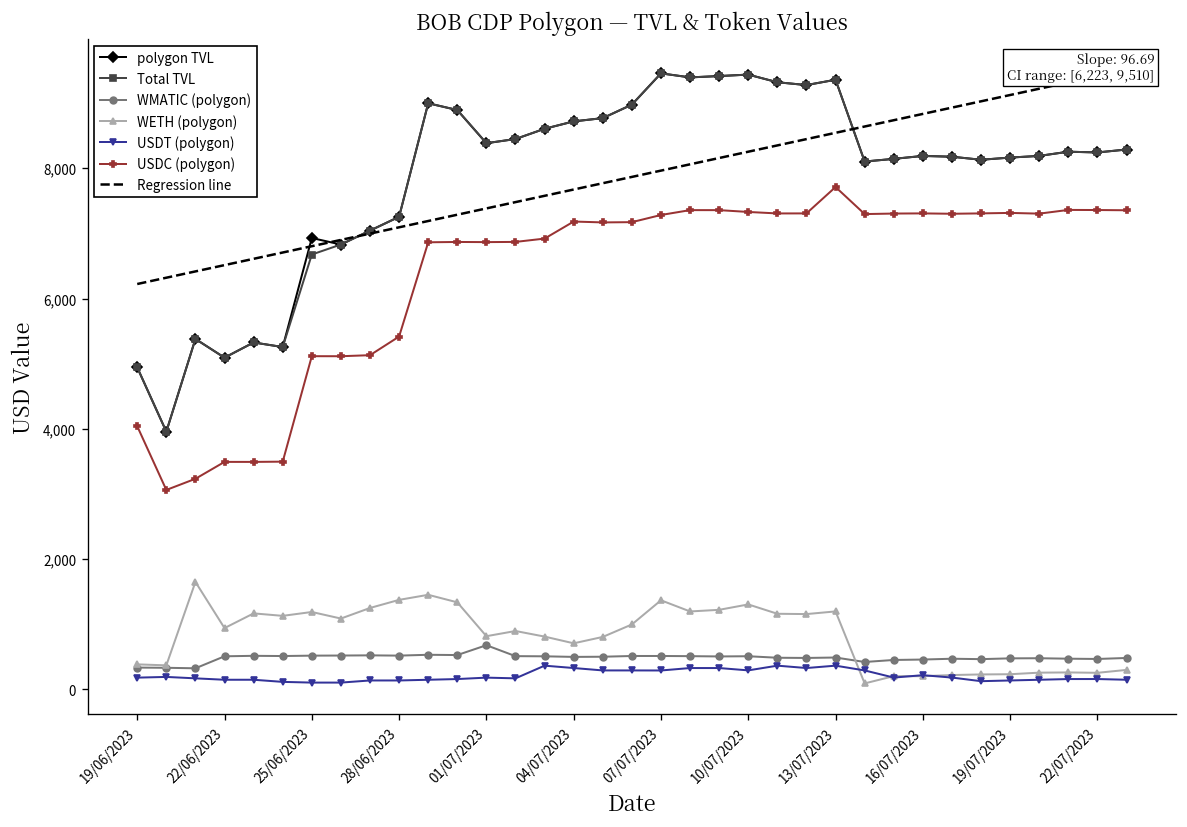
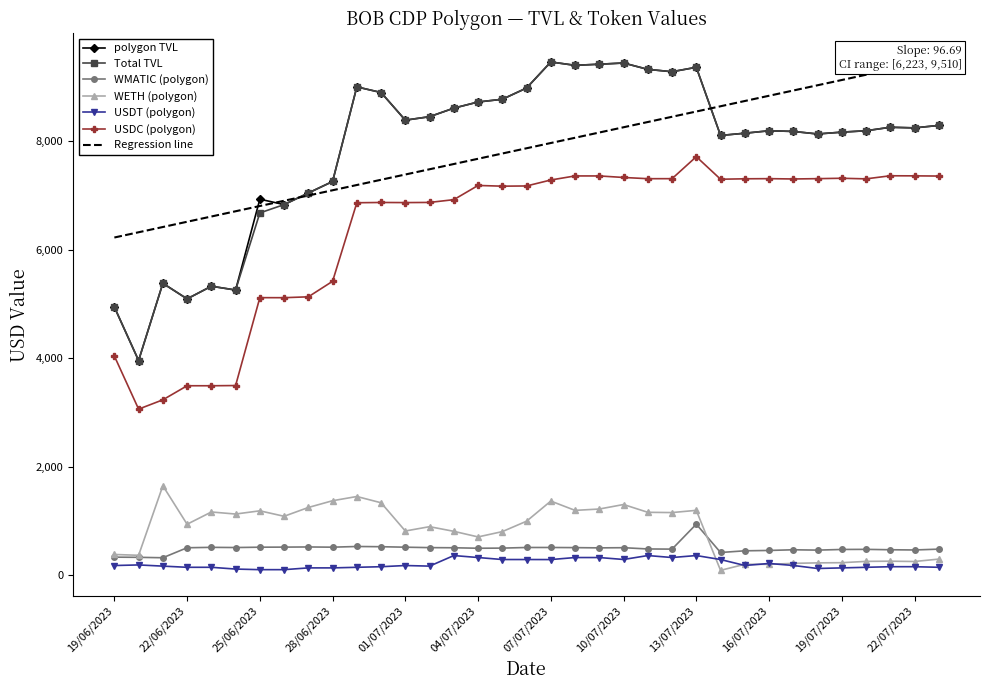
  {
    "Total TVL": {
      "25/06/2023": "6,700"
    },
    "WMATIC (polygon)": {
      "19/06/2023": "300",
      "22/06/2023": "500",
      "25/06/2023": "500",
      "28/06/2023": "500",
-     "01/07/2023": "700",
+     "01/07/2023": "500",
      "04/07/2023": "500",
      "07/07/2023": "500",
      "10/07/2023": "500",
-     "13/07/2023": "500",
+     "13/07/2023": "900",
      "16/07/2023": "500",
      "19/07/2023": "500",
      "22/07/2023": "500"
    },
    "WETH (polygon)": {
      "19/06/2023": "400",
      "22/06/2023": "900",
      "25/06/2023": "1,200",
      "28/06/2023": "1,400",
      "01/07/2023": "800",
      "04/07/2023": "700",
      "07/07/2023": "1,400",
      "10/07/2023": "1,300",
      "13/07/2023": "1,200",
      "19/07/2023": "200",
      "22/07/2023": "300"
    },
    "USDT (polygon)": {
      "19/06/2023": "200",
      "22/06/2023": "100",
      "25/06/2023": "100",
      "28/06/2023": "100",
      "01/07/2023": "200",
      "04/07/2023": "300",
      "07/07/2023": "300",
      "10/07/2023": "300",
      "13/07/2023": "400",
      "19/07/2023": "100",
      "22/07/2023": "200"
    },
    "USDC (polygon)": {
      "19/06/2023": "4,000",
      "22/06/2023": "3,500",
      "25/06/2023": "5,100",
      "28/06/2023": "5,400",
      "01/07/2023": "6,900",
      "04/07/2023": "7,200",
      "07/07/2023": "7,300",
      "10/07/2023": "7,300",
      "13/07/2023": "7,700",
      "16/07/2023": "7,300",
      "19/07/2023": "7,300",
      "22/07/2023": "7,400"
    }
  }
